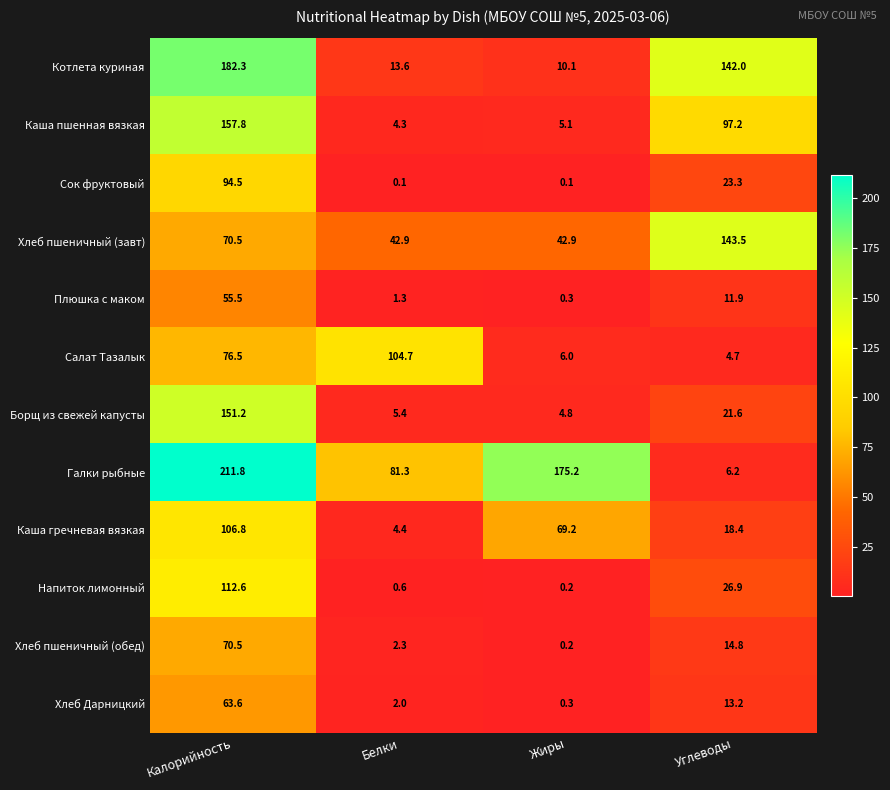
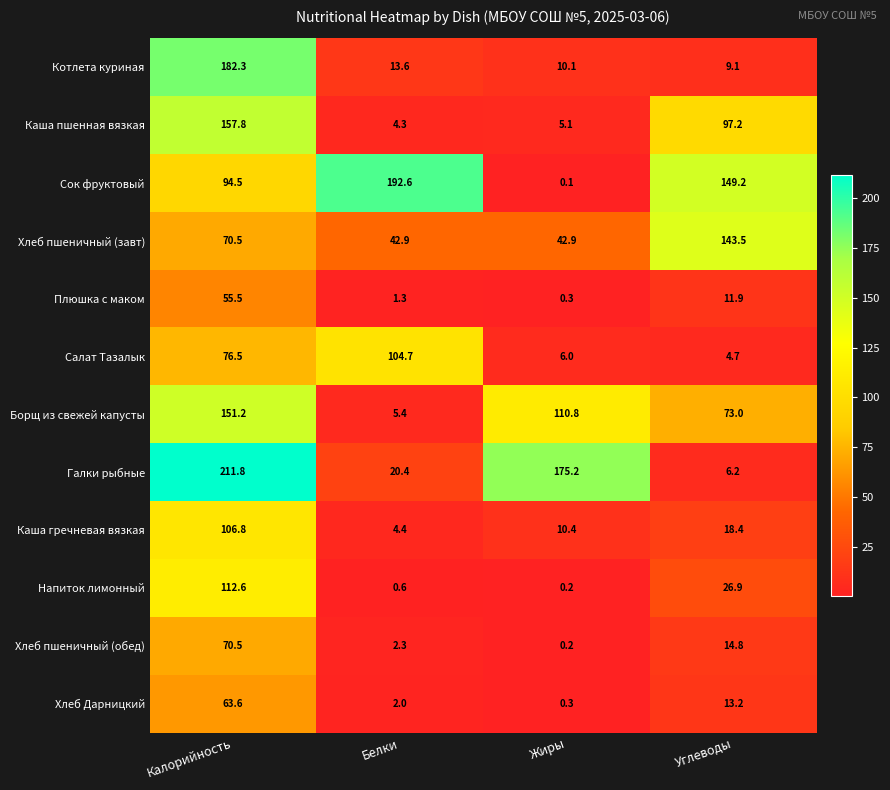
  {
    "Котлета куриная": {
      "Калорийность": 182.3,
      "Белки": 13.6,
      "Жиры": 10.1,
-     "Углеводы": 142.0
+     "Углеводы": 9.1
    },
    "Каша пшенная вязкая": {
      "Калорийность": 157.8,
      "Белки": 4.3,
      "Жиры": 5.1,
      "Углеводы": 97.2
    },
    "Сок фруктовый": {
      "Калорийность": 94.5,
-     "Белки": 0.1,
+     "Белки": 192.6,
      "Жиры": 0.1,
-     "Углеводы": 23.3
+     "Углеводы": 149.2
    },
    "Хлеб пшеничный (завт)": {
      "Калорийность": 70.5,
      "Белки": 42.9,
      "Жиры": 42.9,
      "Углеводы": 143.5
    },
    "Плюшка с маком": {
      "Калорийность": 55.5,
      "Белки": 1.3,
      "Жиры": 0.3,
      "Углеводы": 11.9
    },
    "Салат Тазалык": {
      "Калорийность": 76.5,
      "Белки": 104.7,
      "Жиры": 6.0,
      "Углеводы": 4.7
    },
    "Борщ из свежей капусты": {
      "Калорийность": 151.2,
      "Белки": 5.4,
-     "Жиры": 4.8,
-     "Углеводы": 21.6
+     "Жиры": 110.8,
+     "Углеводы": 73.0
    },
    "Галки рыбные": {
      "Калорийность": 211.8,
-     "Белки": 81.3,
+     "Белки": 20.4,
      "Жиры": 175.2,
      "Углеводы": 6.2
    },
    "Каша гречневая вязкая": {
      "Калорийность": 106.8,
      "Белки": 4.4,
-     "Жиры": 69.2,
+     "Жиры": 10.4,
      "Углеводы": 18.4
    },
    "Напиток лимонный": {
      "Калорийность": 112.6,
      "Белки": 0.6,
      "Жиры": 0.2,
      "Углеводы": 26.9
    },
    "Хлеб пшеничный (обед)": {
      "Калорийность": 70.5,
      "Белки": 2.3,
      "Жиры": 0.2,
      "Углеводы": 14.8
    },
    "Хлеб Дарницкий": {
      "Калорийность": 63.6,
      "Белки": 2.0,
      "Жиры": 0.3,
      "Углеводы": 13.2
    }
  }
